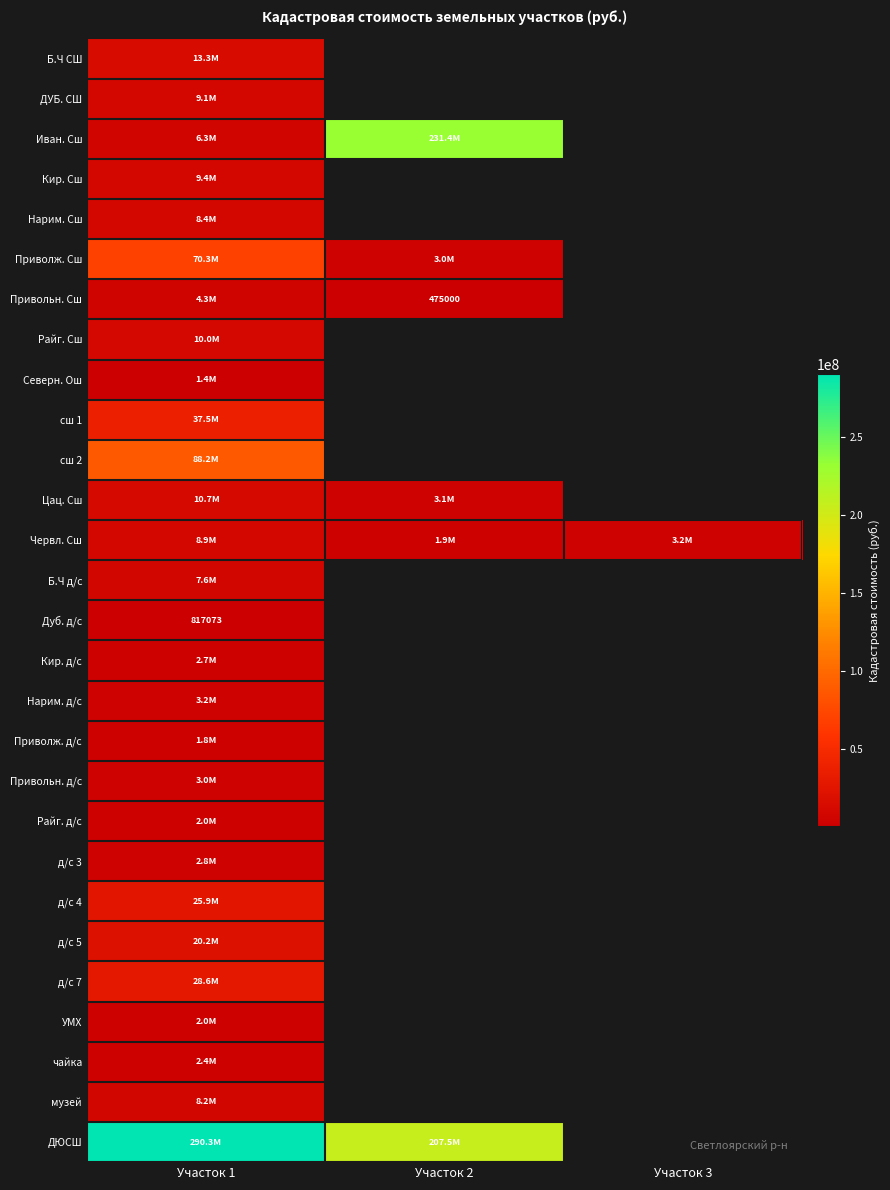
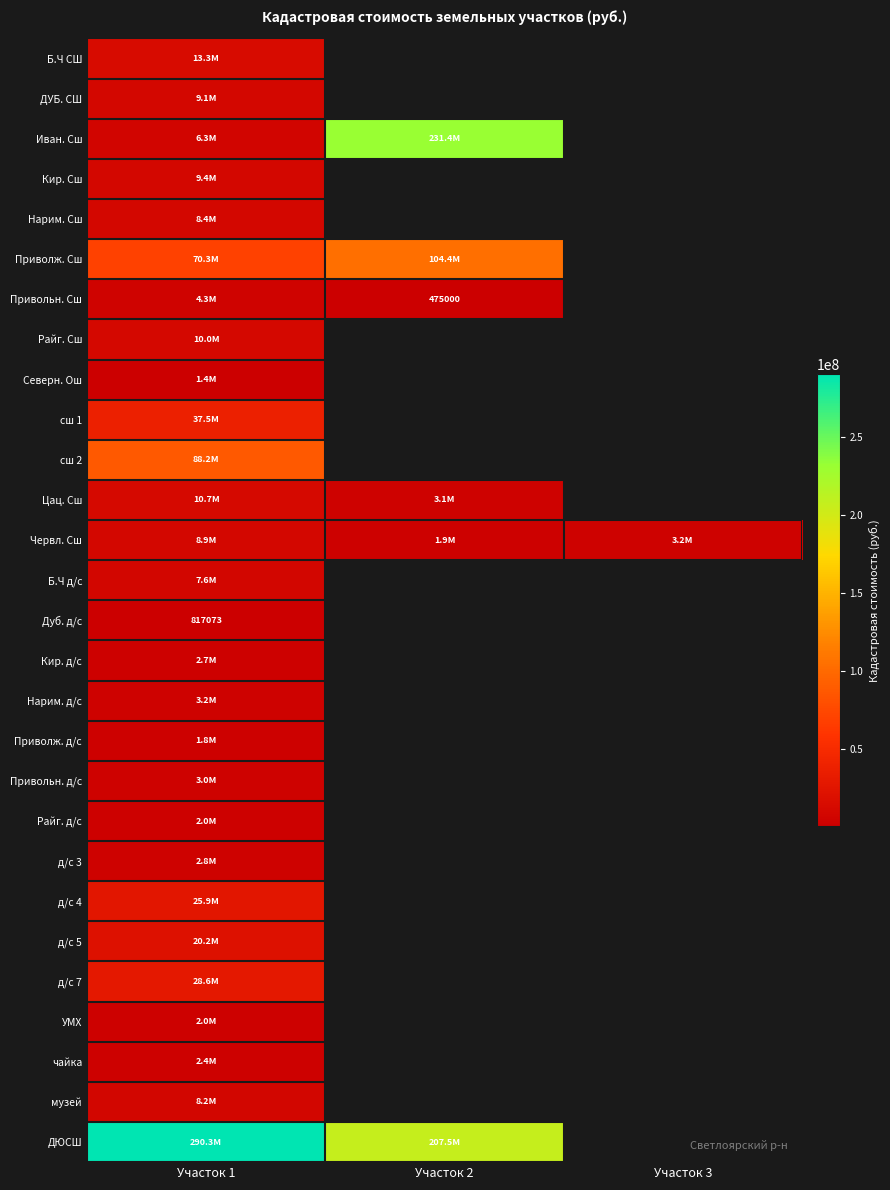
  {
    "Б.Ч СШ": {
      "Участок 1": "13.3M"
    },
    "ДУБ. СШ": {
      "Участок 1": "9.1M"
    },
    "Иван. Сш": {
      "Участок 1": "6.3M",
      "Участок 2": "231.4M"
    },
    "Кир. Сш": {
      "Участок 1": "9.4M"
    },
    "Нарим. Сш": {
      "Участок 1": "8.4M"
    },
    "Приволж. Сш": {
      "Участок 1": "70.3M",
-     "Участок 2": "3.0M"
+     "Участок 2": "104.4M"
    },
    "Привольн. Сш": {
      "Участок 1": "4.3M",
      "Участок 2": "475000"
    },
    "Райг. Сш": {
      "Участок 1": "10.0M"
    },
    "Северн. Ош": {
      "Участок 1": "1.4M"
    },
    "сш 1": {
      "Участок 1": "37.5M"
    },
    "сш 2": {
      "Участок 1": "88.2M"
    },
    "Цац. Сш": {
      "Участок 1": "10.7M",
      "Участок 2": "3.1M"
    },
    "Червл. Сш": {
      "Участок 1": "8.9M",
      "Участок 2": "1.9M",
      "Участок 3": "3.2M"
    },
    "Б.Ч д/с": {
      "Участок 1": "7.6M"
    },
    "Дуб. д/с": {
      "Участок 1": "817073"
    },
    "Кир. д/с": {
      "Участок 1": "2.7M"
    },
    "Нарим. д/с": {
      "Участок 1": "3.2M"
    },
    "Приволж. д/с": {
      "Участок 1": "1.8M"
    },
    "Привольн. д/с": {
      "Участок 1": "3.0M"
    },
    "Райг. д/с": {
      "Участок 1": "2.0M"
    },
    "д/с 3": {
      "Участок 1": "2.8M"
    },
    "д/с 4": {
      "Участок 1": "25.9M"
    },
    "д/с 5": {
      "Участок 1": "20.2M"
    },
    "д/с 7": {
      "Участок 1": "28.6M"
    },
    "УМХ": {
      "Участок 1": "2.0M"
    },
    "чайка": {
      "Участок 1": "2.4M"
    },
    "музей": {
      "Участок 1": "8.2M"
    },
    "ДЮСШ": {
      "Участок 1": "290.3M",
      "Участок 2": "207.5M"
    }
  }
